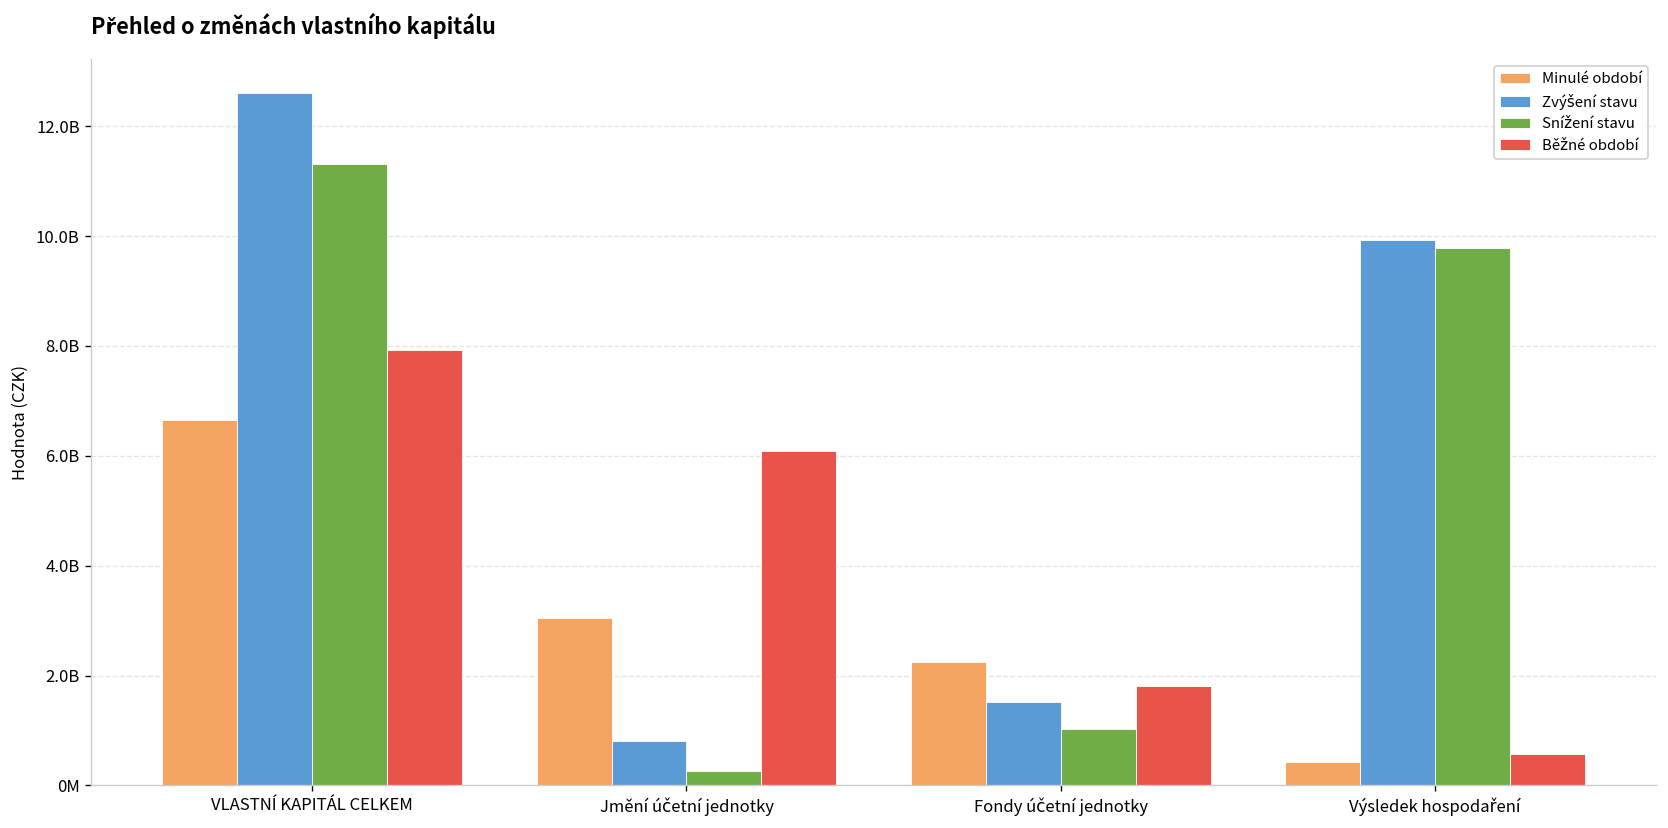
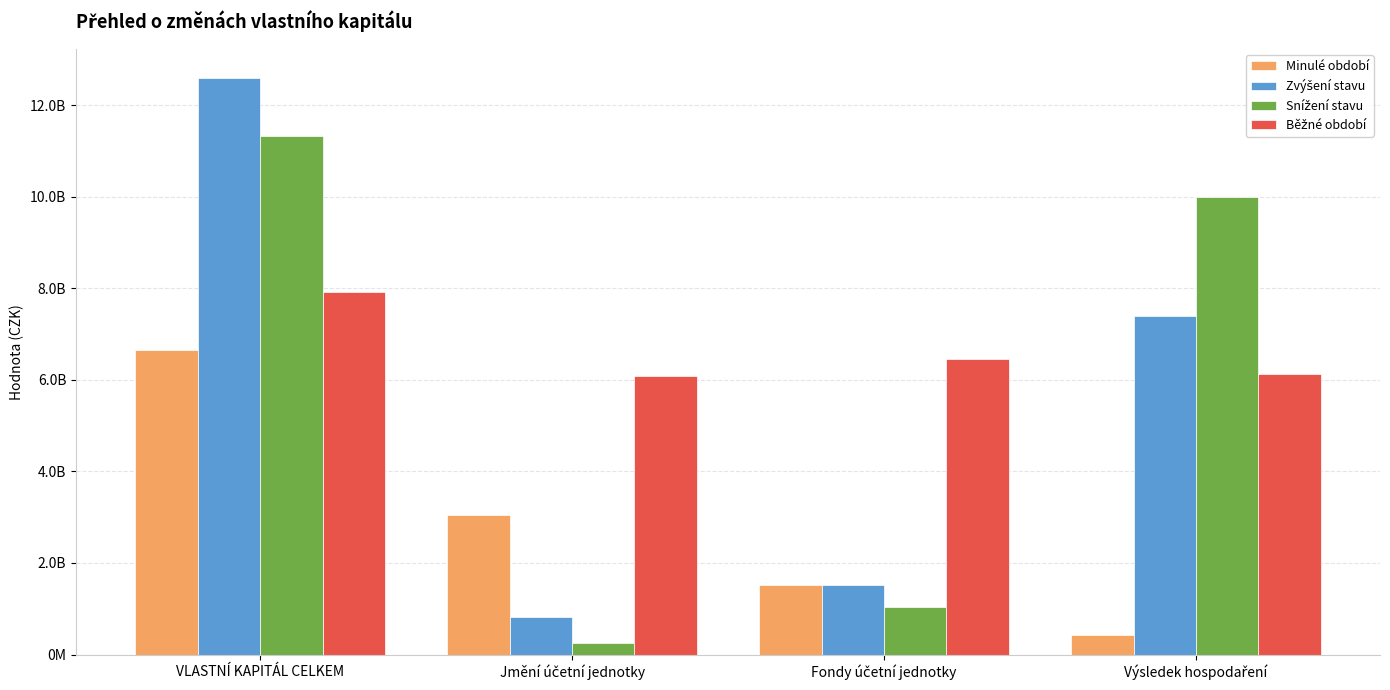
  {
    "Minulé období": {
      "VLASTNÍ KAPITÁL CELKEM": 6600000000,
      "Jmění účetní jednotky": 3000000000,
-     "Fondy účetní jednotky": 2200000000,
+     "Fondy účetní jednotky": 1500000000,
      "Výsledek hospodaření": 400000000
    },
    "Zvýšení stavu": {
      "VLASTNÍ KAPITÁL CELKEM": 12600000000,
      "Jmění účetní jednotky": 800000000,
      "Fondy účetní jednotky": 1500000000,
-     "Výsledek hospodaření": 9900000000
+     "Výsledek hospodaření": 7400000000
    },
    "Snížení stavu": {
      "VLASTNÍ KAPITÁL CELKEM": 11300000000,
      "Jmění účetní jednotky": 300000000,
      "Fondy účetní jednotky": 1000000000,
-     "Výsledek hospodaření": 9800000000
+     "Výsledek hospodaření": 10000000000
    },
    "Běžné období": {
      "VLASTNÍ KAPITÁL CELKEM": 7900000000,
      "Jmění účetní jednotky": 6100000000,
-     "Fondy účetní jednotky": 1800000000,
-     "Výsledek hospodaření": 600000000
+     "Fondy účetní jednotky": 6500000000,
+     "Výsledek hospodaření": 6100000000
    }
  }
